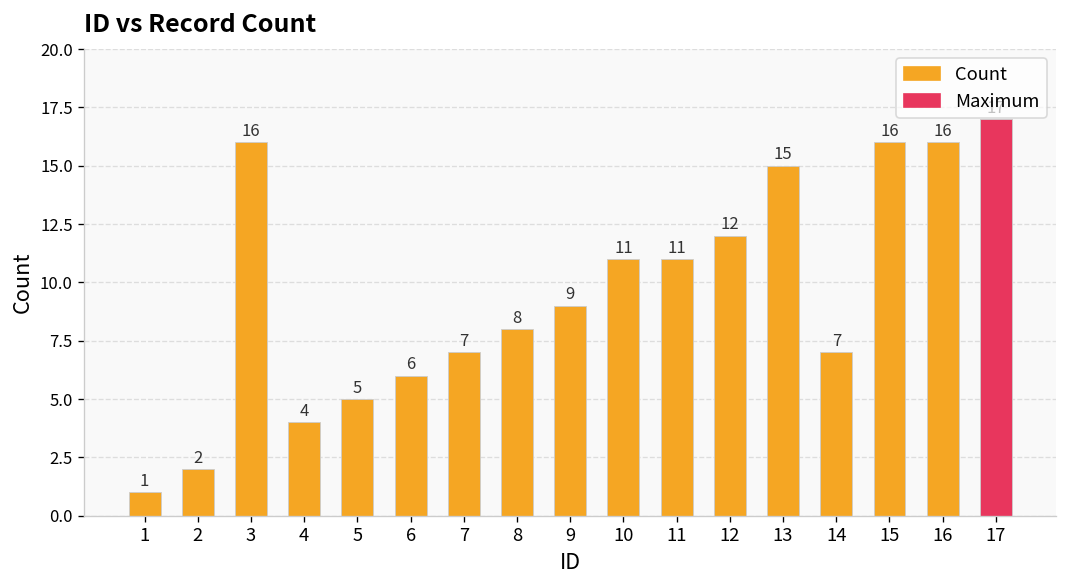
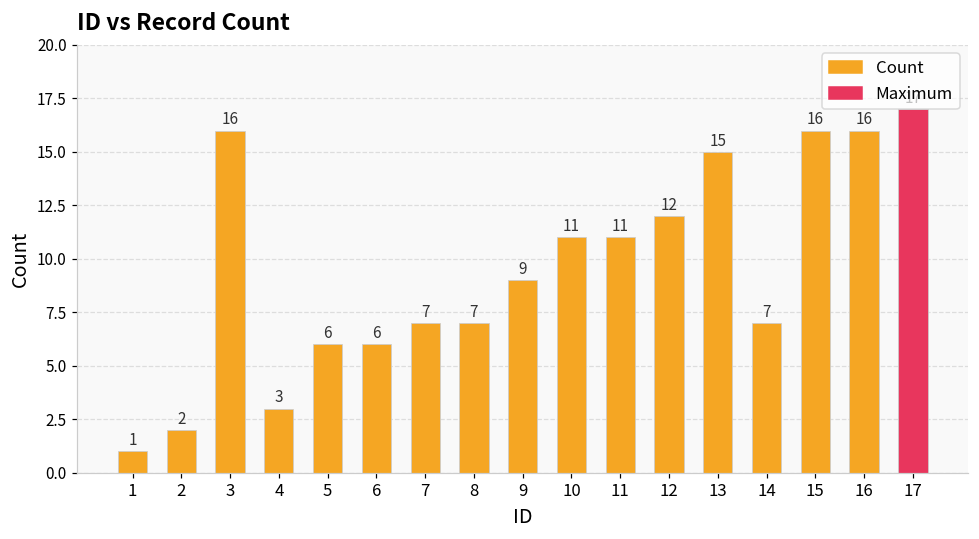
  {
    "1": 1,
    "2": 2,
    "3": 16,
-   "4": 4,
-   "5": 5,
+   "4": 3,
+   "5": 6,
    "6": 6,
    "7": 7,
-   "8": 8,
+   "8": 7,
    "9": 9,
    "10": 11,
    "11": 11,
    "12": 12,
    "13": 15,
    "14": 7,
    "15": 16,
    "16": 16
  }
